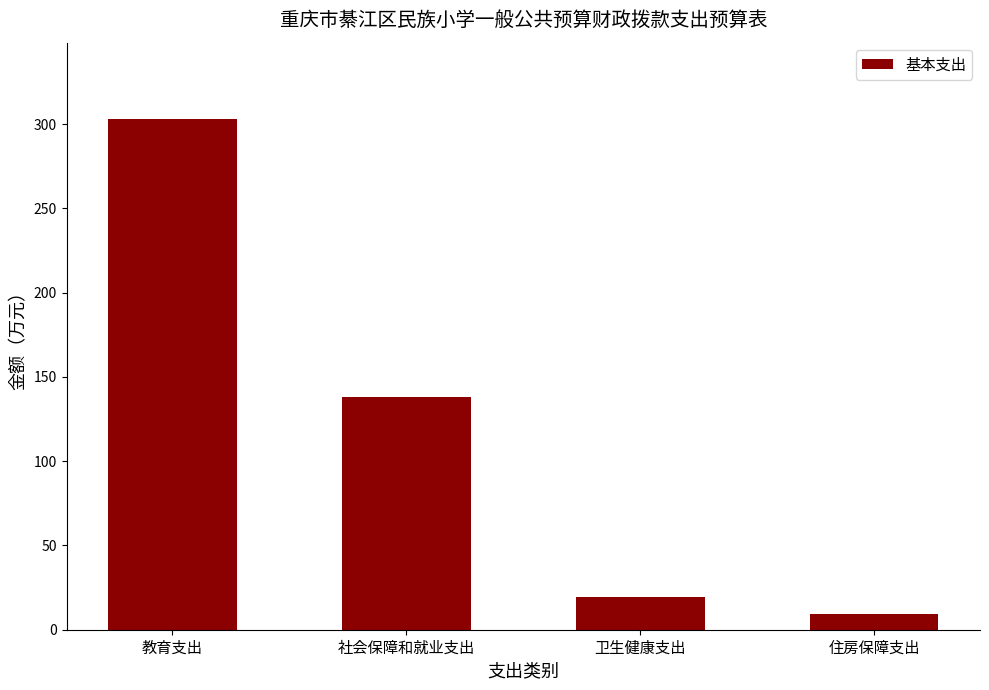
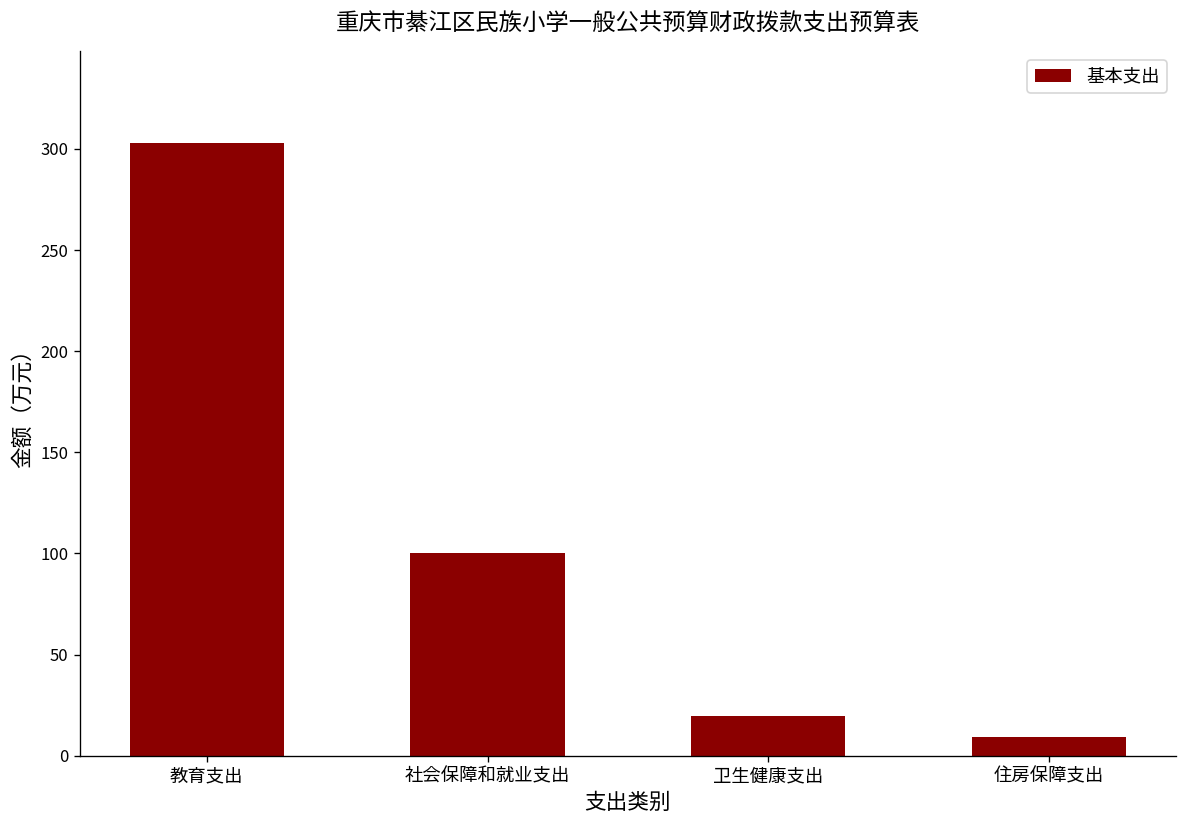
  {
    "教育支出": 303,
-   "社会保障和就业支出": 138,
+   "社会保障和就业支出": 100,
    "卫生健康支出": 20,
    "住房保障支出": 9
  }
